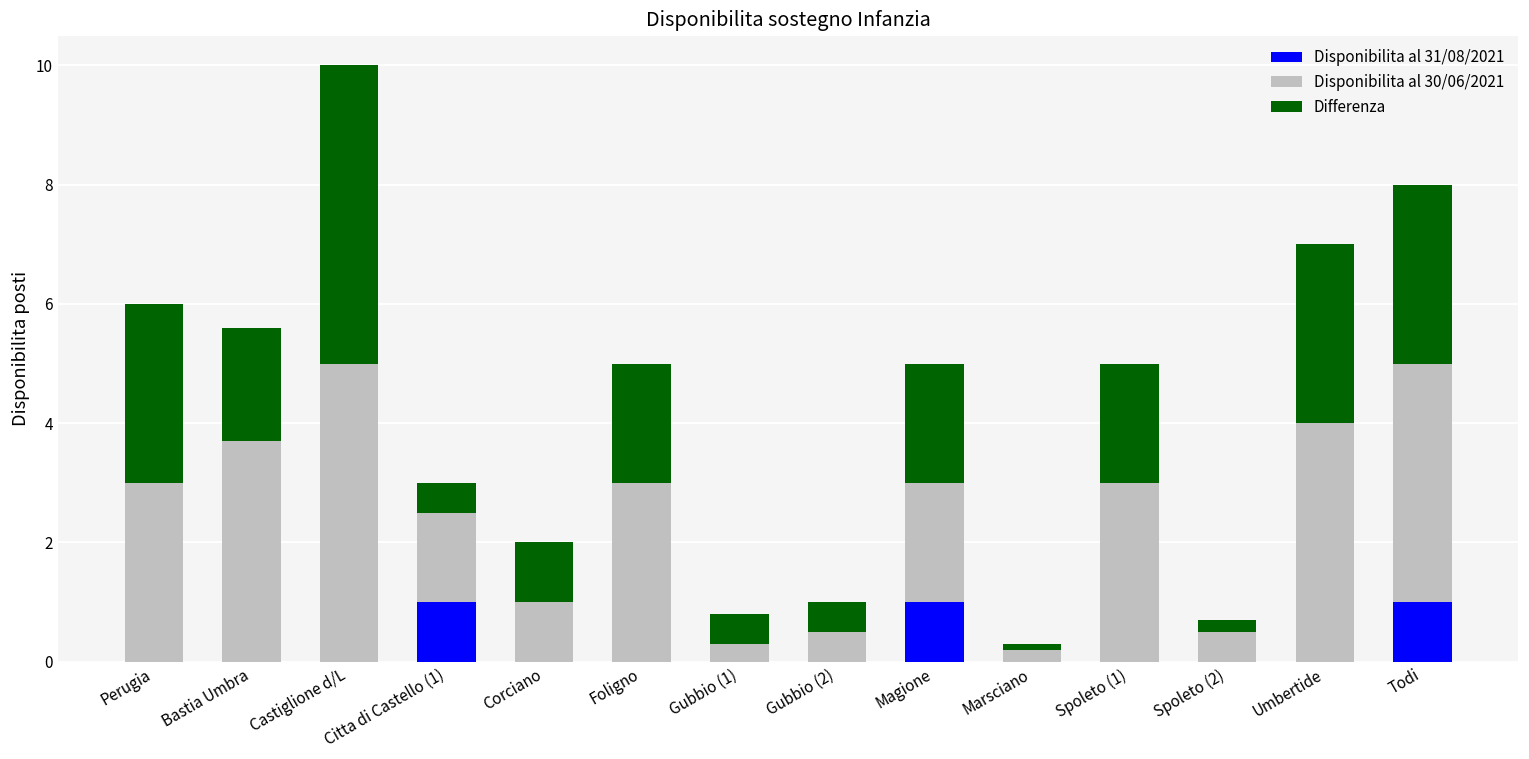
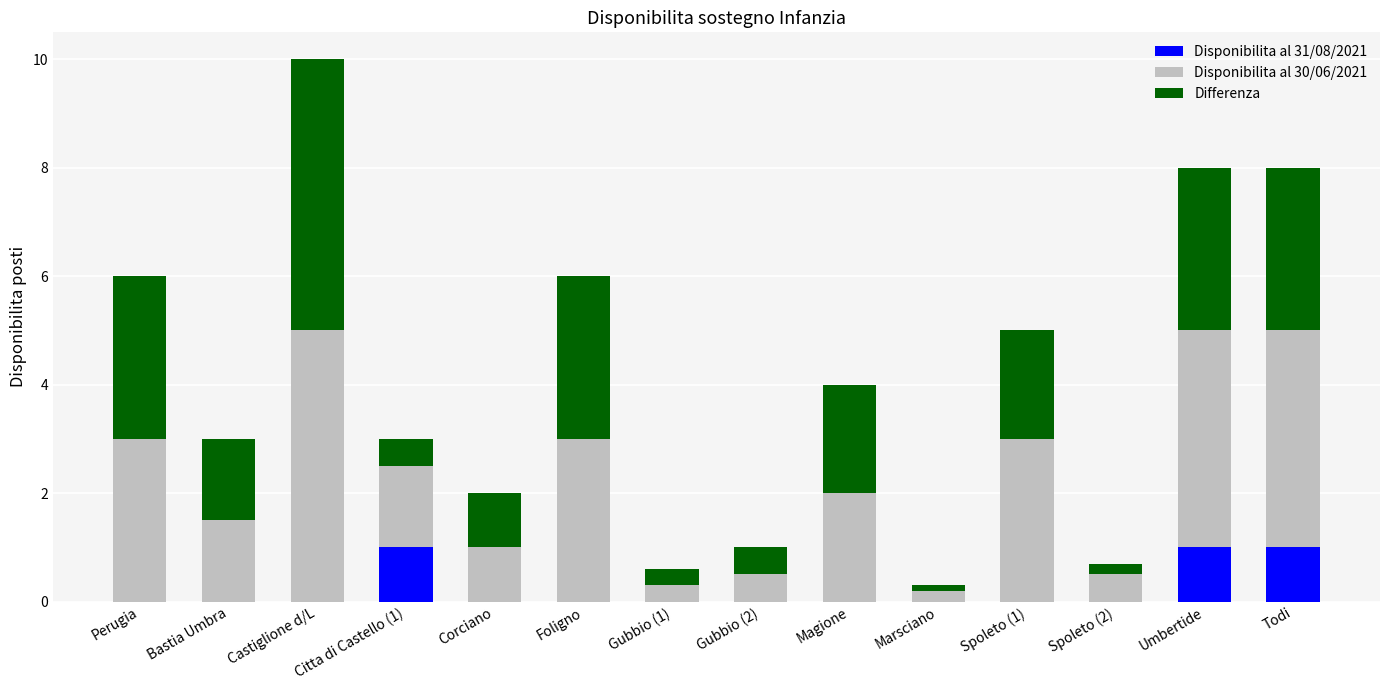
  {
    "Disponibilita al 31/08/2021": {
      "Perugia": 0,
      "Bastia Umbra": 0,
      "Castiglione d/L": 0,
      "Citta di Castello (1)": 1,
      "Corciano": 0,
      "Foligno": 0,
      "Gubbio (1)": 0,
      "Gubbio (2)": 0,
-     "Magione": 1,
+     "Magione": 0,
      "Marsciano": 0,
      "Spoleto (1)": 0,
      "Spoleto (2)": 0,
-     "Umbertide": 0,
+     "Umbertide": 1,
      "Todi": 1
    },
    "Disponibilita al 30/06/2021": {
      "Perugia": 3.0,
-     "Bastia Umbra": 3.7,
+     "Bastia Umbra": 1.5,
      "Castiglione d/L": 5.0,
      "Citta di Castello (1)": 1.5,
      "Corciano": 1.0,
      "Foligno": 3.0,
      "Gubbio (1)": 0.3,
      "Gubbio (2)": 0.5,
      "Magione": 2.0,
      "Marsciano": 0.2,
      "Spoleto (1)": 3.0,
      "Spoleto (2)": 0.5,
      "Umbertide": 4.0,
      "Todi": 4.0
    },
    "Differenza": {
      "Perugia": 3.0,
-     "Bastia Umbra": 1.9,
+     "Bastia Umbra": 1.5,
      "Castiglione d/L": 5.0,
      "Citta di Castello (1)": 0.5,
      "Corciano": 1.0,
-     "Foligno": 2,
-     "Gubbio (1)": 0.5,
+     "Foligno": 3,
+     "Gubbio (1)": 0.3,
      "Gubbio (2)": 0.5,
      "Magione": 2.0,
      "Marsciano": 0.1,
      "Spoleto (1)": 2.0,
      "Spoleto (2)": 0.2,
      "Umbertide": 3.0,
      "Todi": 3.0
    }
  }
